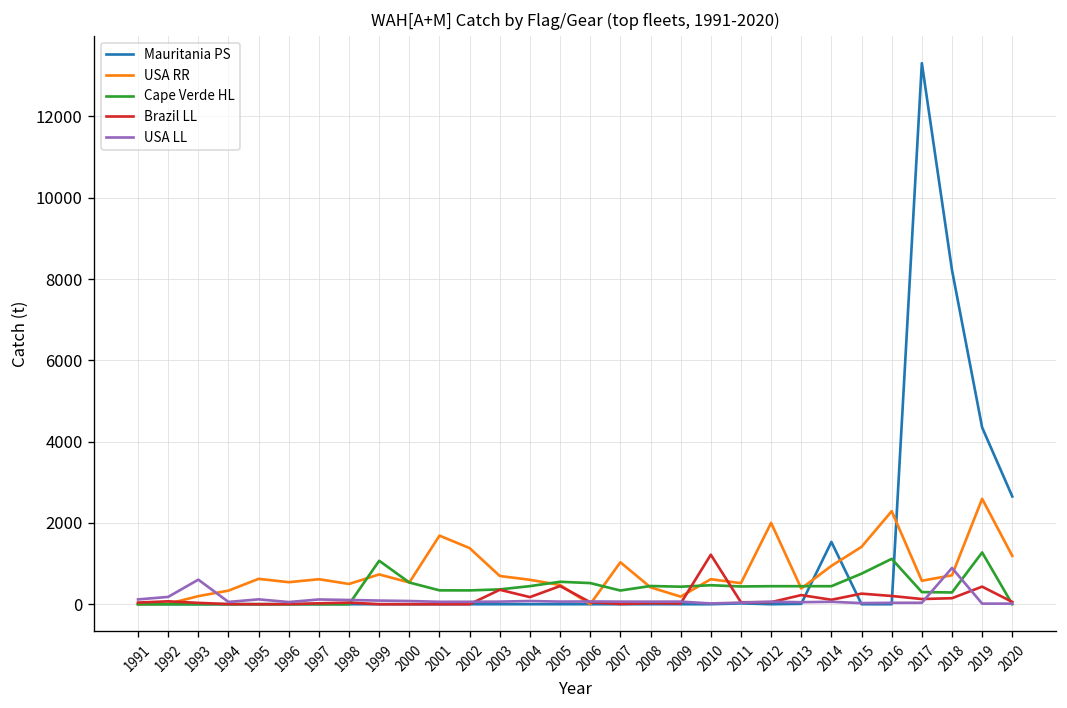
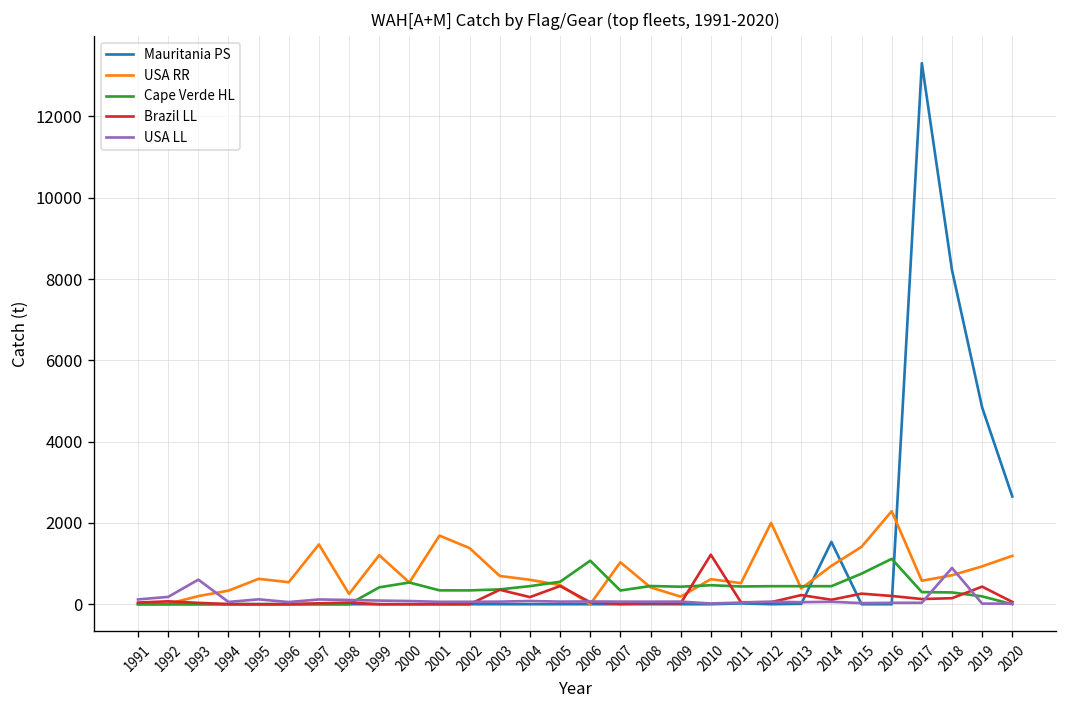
  {
    "Mauritania PS": {
      "2004": 0,
      "2014": 1500,
      "2017": 13300,
      "2018": 8200,
-     "2019": 4300,
+     "2019": 4800,
      "2020": 2700
    },
    "USA RR": {
      "1993": 200,
      "1994": 300,
      "1995": 600,
      "1996": 500,
-     "1997": 600,
-     "1998": 500,
-     "1999": 700,
+     "1997": 1500,
+     "1998": 300,
+     "1999": 1200,
      "2001": 1700,
      "2002": 1400,
      "2003": 700,
      "2004": 600,
      "2007": 1000,
      "2009": 200,
      "2010": 600,
      "2011": 500,
      "2012": 2000,
      "2014": 900,
      "2015": 1400,
      "2016": 2300,
      "2017": 600,
      "2018": 700,
-     "2019": 2600,
+     "2019": 900,
      "2020": 1200
    },
    "Cape Verde HL": {
-     "1999": 1100,
+     "1999": 400,
      "2001": 300,
      "2002": 300,
      "2004": 400,
      "2005": 600,
-     "2006": 500,
+     "2006": 1100,
      "2007": 300,
      "2009": 400,
      "2010": 500,
      "2011": 400,
      "2012": 400,
      "2014": 400,
      "2015": 800,
      "2016": 1100,
      "2017": 300,
      "2018": 300,
-     "2019": 1300
+     "2019": 200
    },
    "Brazil LL": {
      "2004": 200,
      "2010": 1200,
      "2013": 200,
      "2015": 300,
      "2016": 200,
      "2017": 100,
      "2018": 100,
      "2019": 400
    },
    "USA LL": {
      "1991": 100,
      "1992": 200,
      "1993": 600,
      "1995": 100,
      "1997": 100,
      "1999": 100,
      "2000": 100,
      "2004": 100,
      "2017": 0,
      "2018": 900,
      "2019": 0
    }
  }
